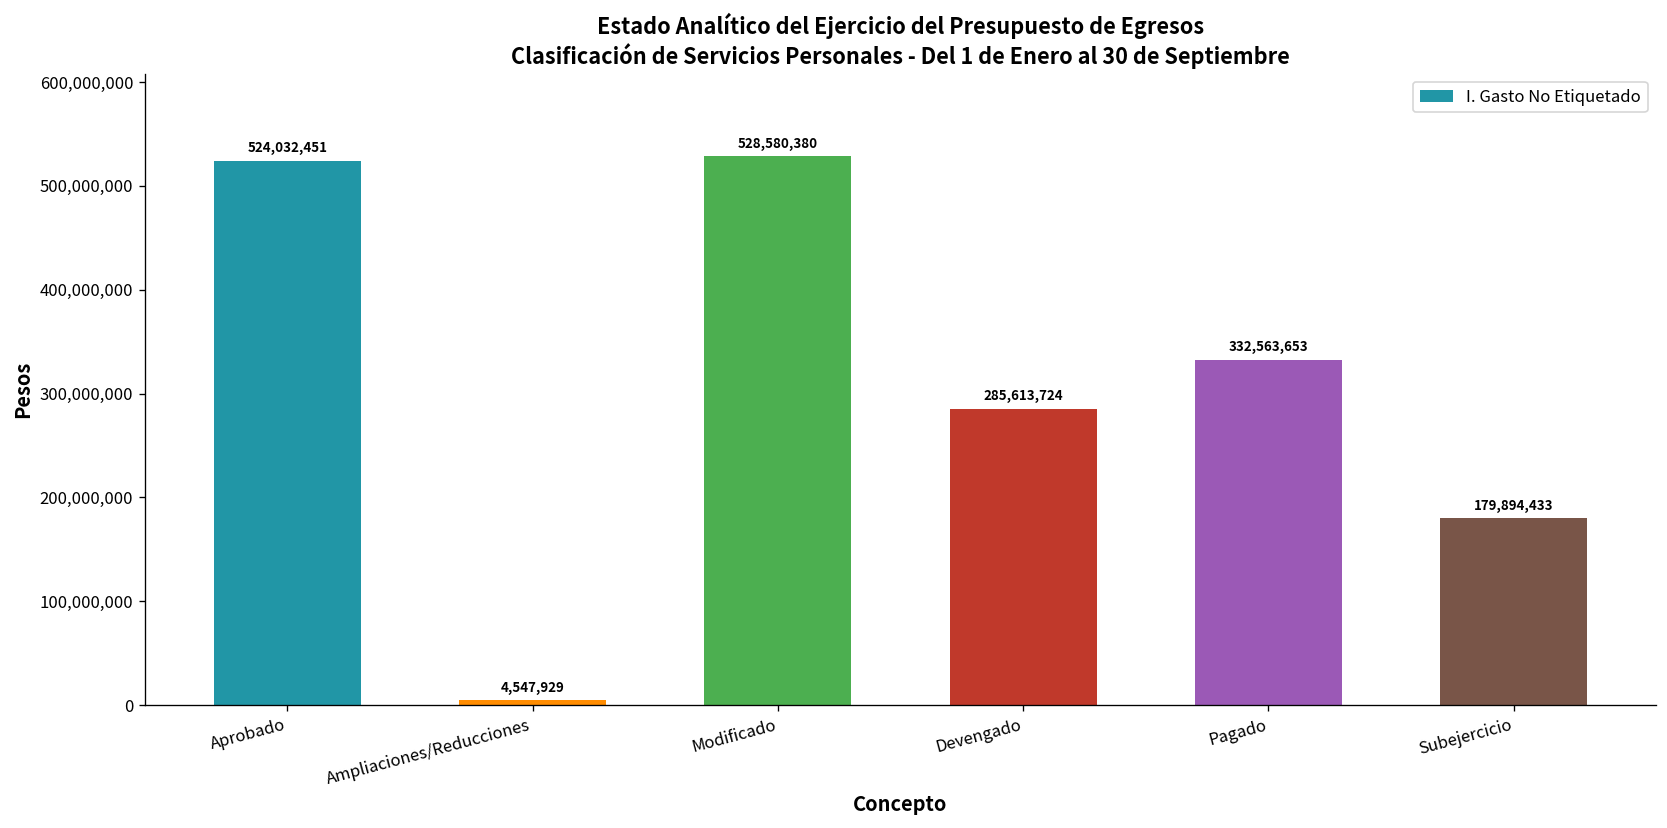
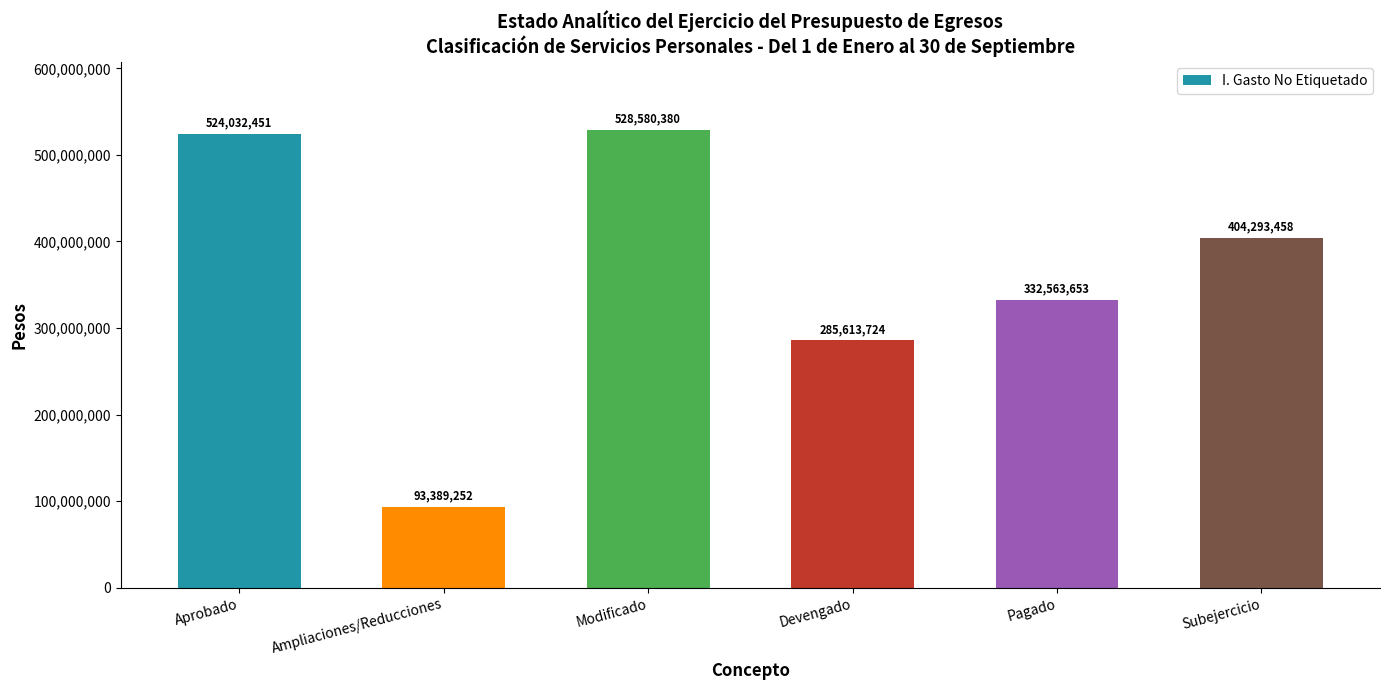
  {
    "Aprobado": "524,032,451",
-   "Ampliaciones/Reducciones": "4,547,929",
+   "Ampliaciones/Reducciones": "93,389,252",
    "Modificado": "528,580,380",
    "Devengado": "285,613,724",
    "Pagado": "332,563,653",
-   "Subejercicio": "179,894,433"
+   "Subejercicio": "404,293,458"
  }
